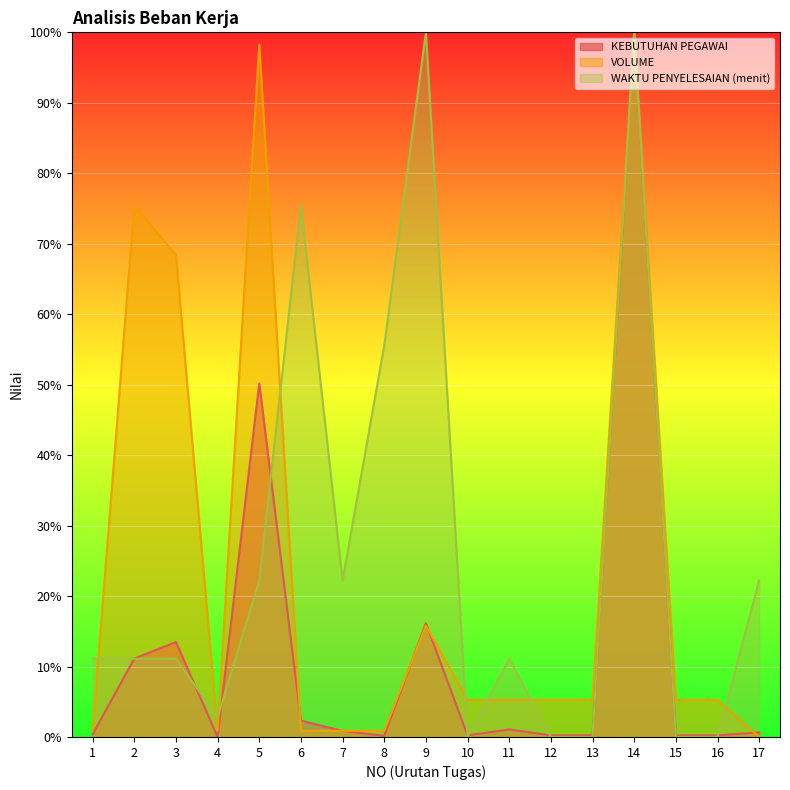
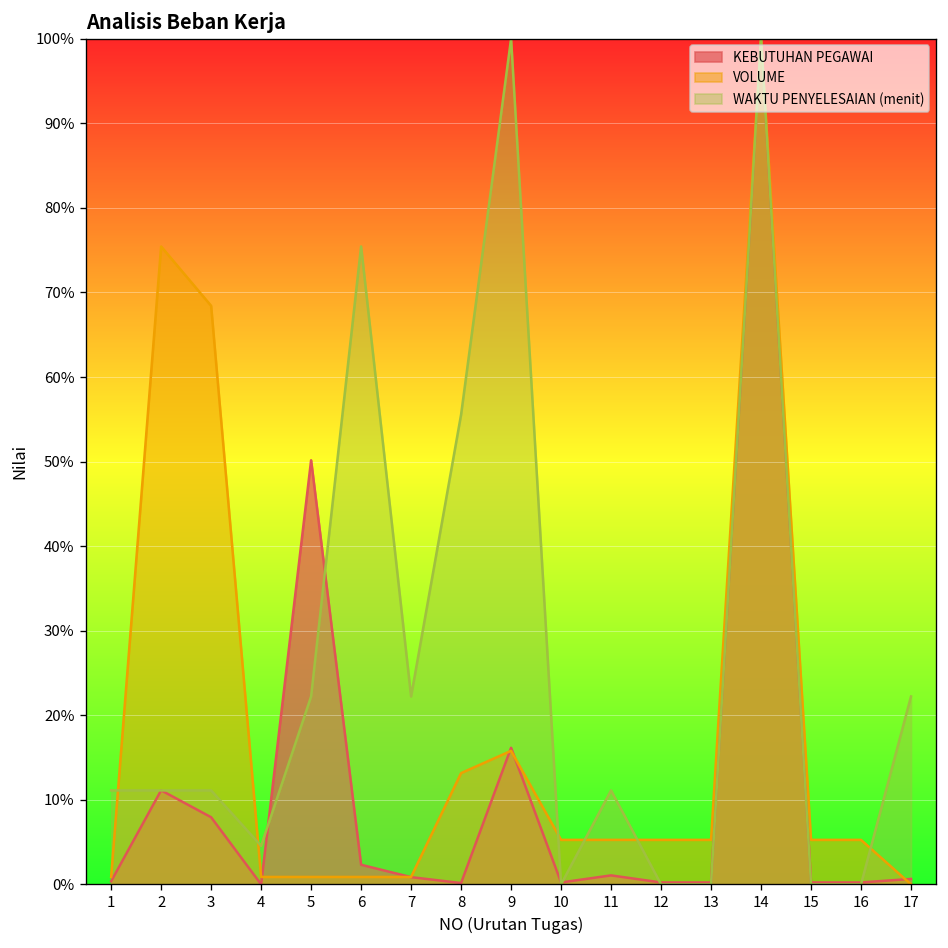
  {
    "KEBUTUHAN PEGAWAI": {
      "1": "0%",
-     "3": "13%",
+     "3": "8%",
      "4": "0%",
      "5": "50%",
      "6": "2%",
      "8": "0%",
      "9": "16%",
      "11": "1%",
      "17": "1%"
    },
    "VOLUME": {
      "1": "1%",
      "2": "75%",
      "3": "68%",
      "4": "1%",
-     "5": "98%",
+     "5": "1%",
      "6": "1%",
-     "8": "1%",
+     "8": "13%",
      "9": "16%",
      "10": "5%",
      "11": "5%",
      "12": "5%",
      "13": "5%",
      "15": "5%",
      "16": "5%",
      "17": "0%"
    },
    "WAKTU PENYELESAIAN (menit)": {
      "1": "11%",
      "3": "11%",
-     "4": "3%",
+     "4": "5%",
      "5": "22%",
      "6": "75%",
      "7": "22%",
      "8": "56%",
      "9": "100%",
      "11": "11%",
      "17": "22%"
    }
  }
